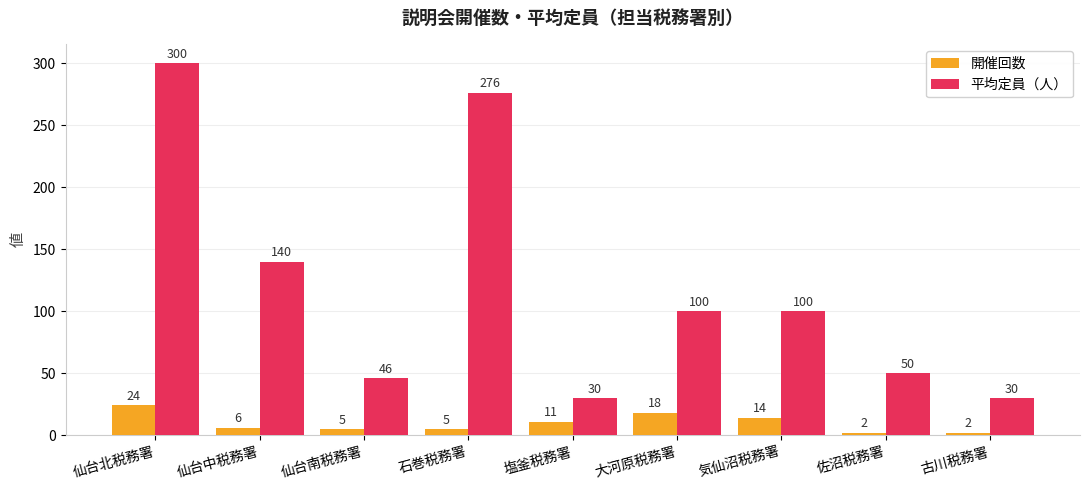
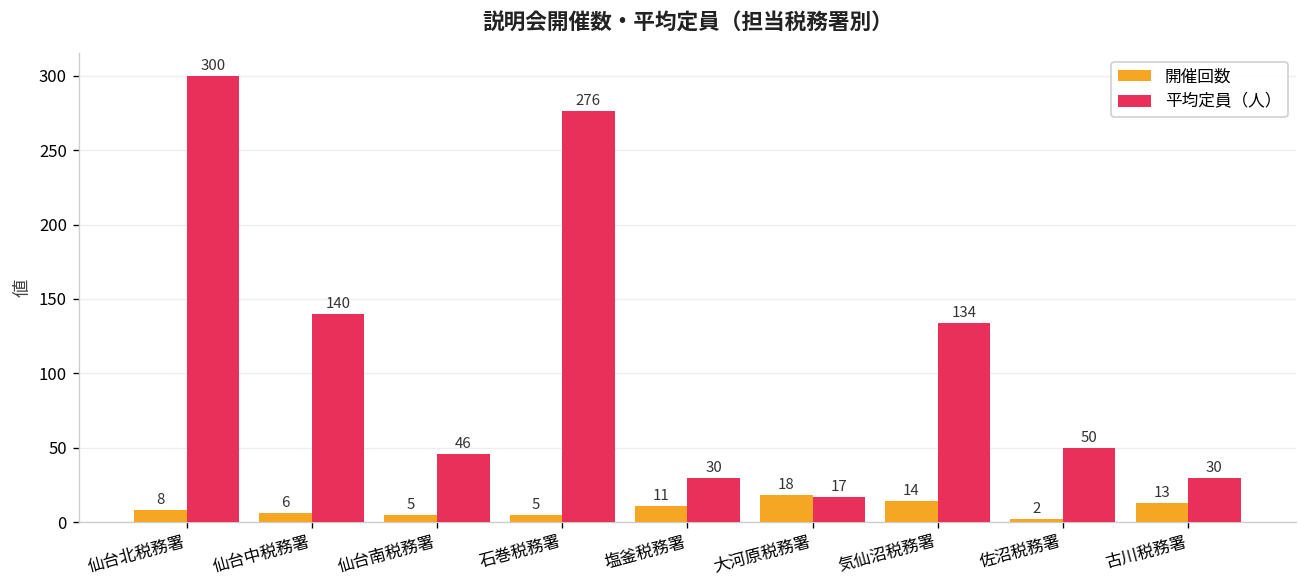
  {
    "開催回数": {
-     "仙台北税務署": 24,
+     "仙台北税務署": 8,
      "仙台中税務署": 6,
      "仙台南税務署": 5,
      "石巻税務署": 5,
      "塩釜税務署": 11,
      "大河原税務署": 18,
      "気仙沼税務署": 14,
      "佐沼税務署": 2,
-     "古川税務署": 2
+     "古川税務署": 13
    },
    "平均定員（人）": {
      "仙台北税務署": 300,
      "仙台中税務署": 140,
      "仙台南税務署": 46,
      "石巻税務署": 276,
      "塩釜税務署": 30,
-     "大河原税務署": 100,
-     "気仙沼税務署": 100,
+     "大河原税務署": 17,
+     "気仙沼税務署": 134,
      "佐沼税務署": 50,
      "古川税務署": 30
    }
  }
